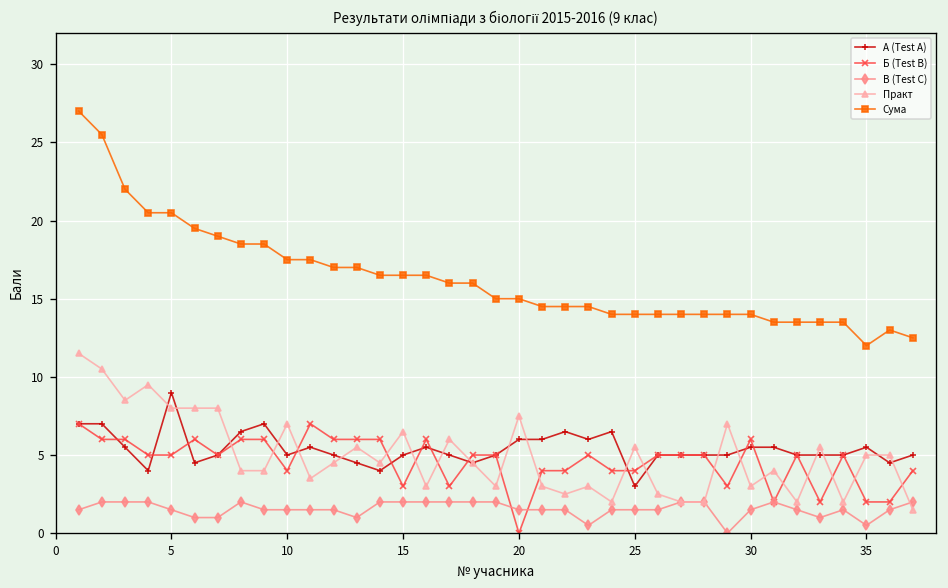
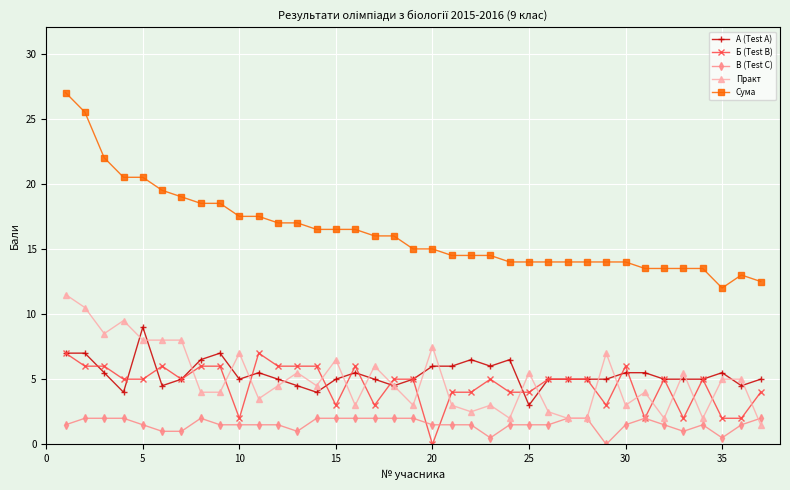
  {
    "А (Test A)": {
      "5": 9,
      "10": 5,
      "15": 5,
      "20": 6,
      "25": 3,
      "30": 5.5,
      "35": 5.5
    },
    "Б (Test B)": {
      "5": 5,
-     "10": 4,
+     "10": 2,
      "15": 3,
      "20": 0,
      "25": 4,
      "30": 6,
      "35": 2
    },
    "Сума": {
      "5": 20.5,
      "10": 17.5,
      "15": 16.5,
      "20": 15,
      "25": 14,
      "30": 14,
      "35": 12
    }
  }
